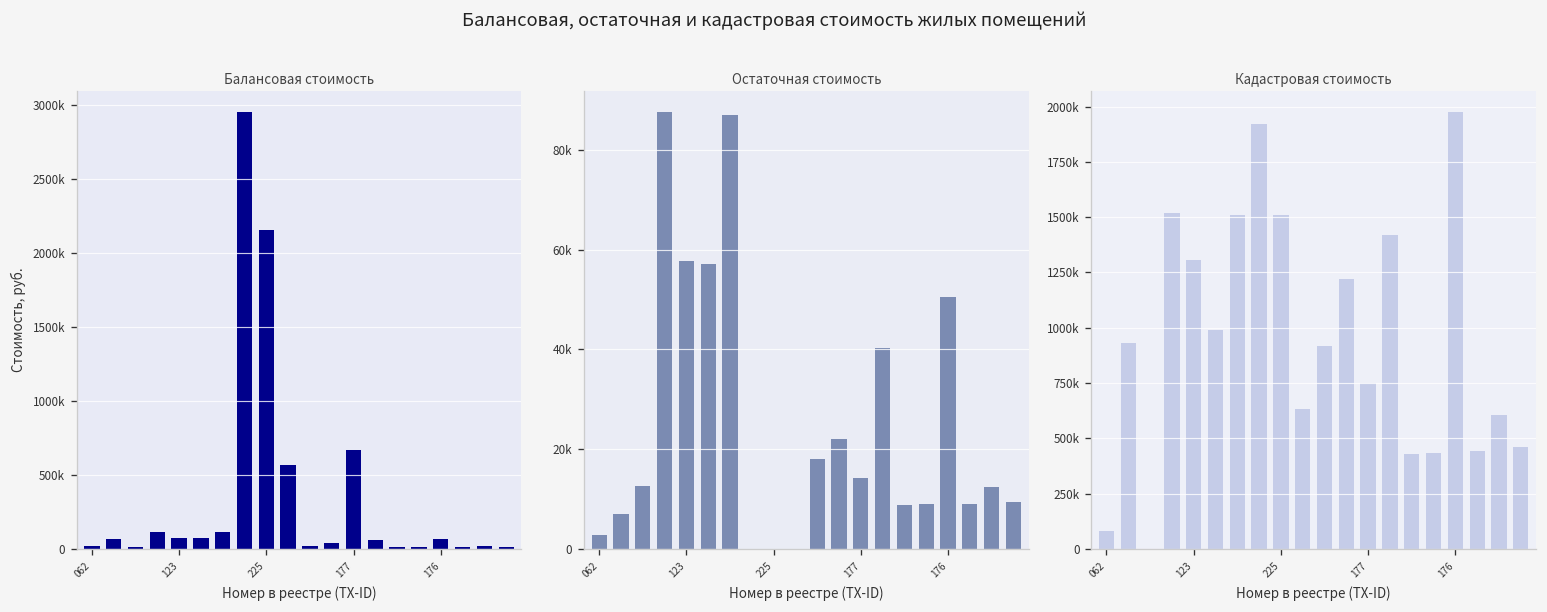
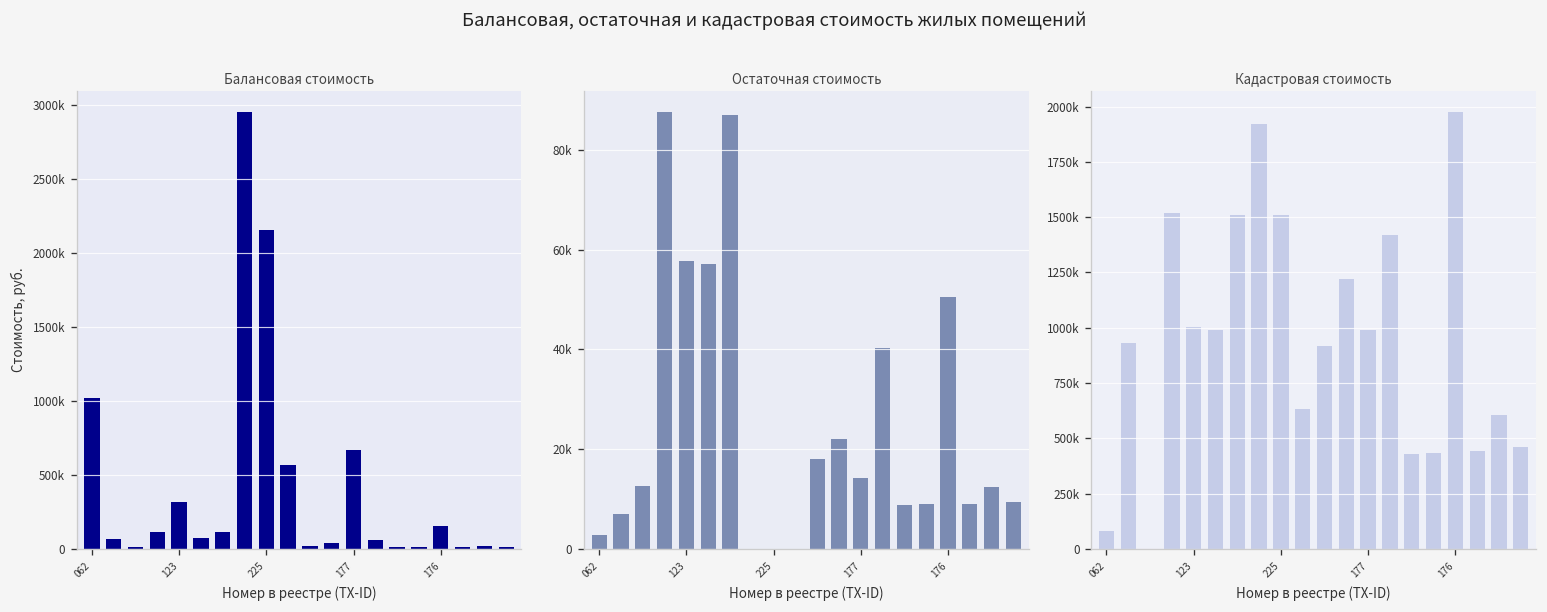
  {
    "Балансовая стоимость": {
-     "062": 20000,
-     "123": 70000,
+     "062": 1020000,
+     "123": 320000,
      "225": 2150000,
      "177": 670000,
-     "176": 60000
+     "176": 150000
    },
    "Остаточная стоимость": {
      "062": 3000,
      "123": 58000,
      "225": 0,
      "177": 14000,
      "176": 51000
    },
    "Кадастровая стоимость": {
      "062": 80000,
-     "123": 1300000,
+     "123": 1000000,
      "225": 1510000,
-     "177": 750000,
+     "177": 990000,
      "176": 1970000
    }
  }
